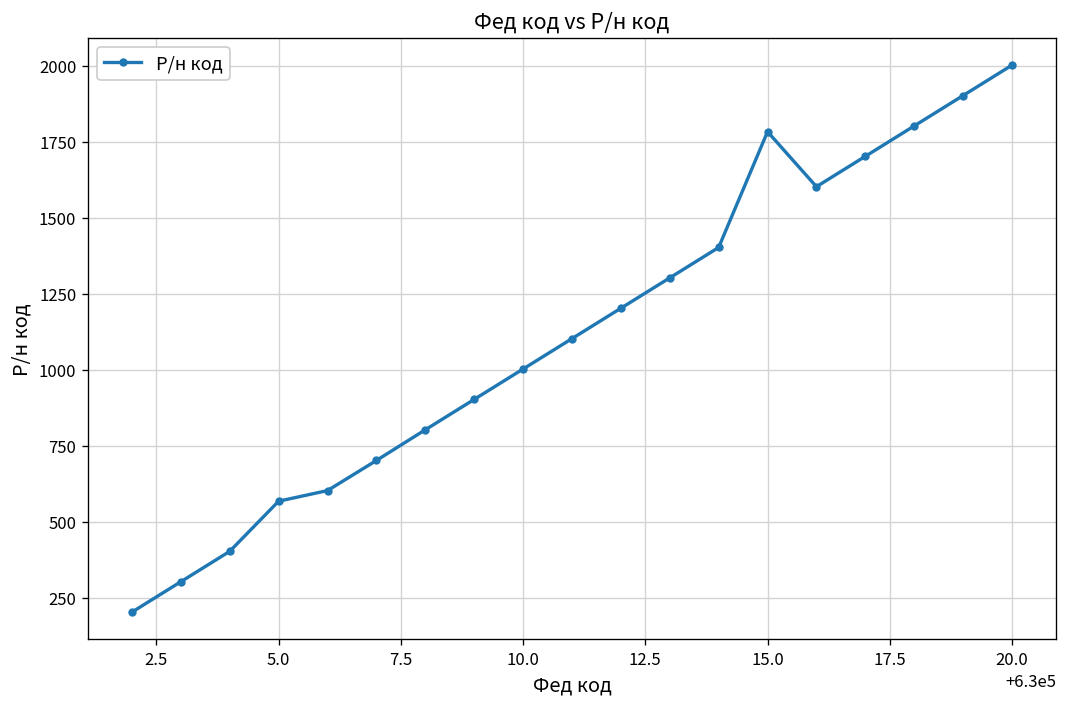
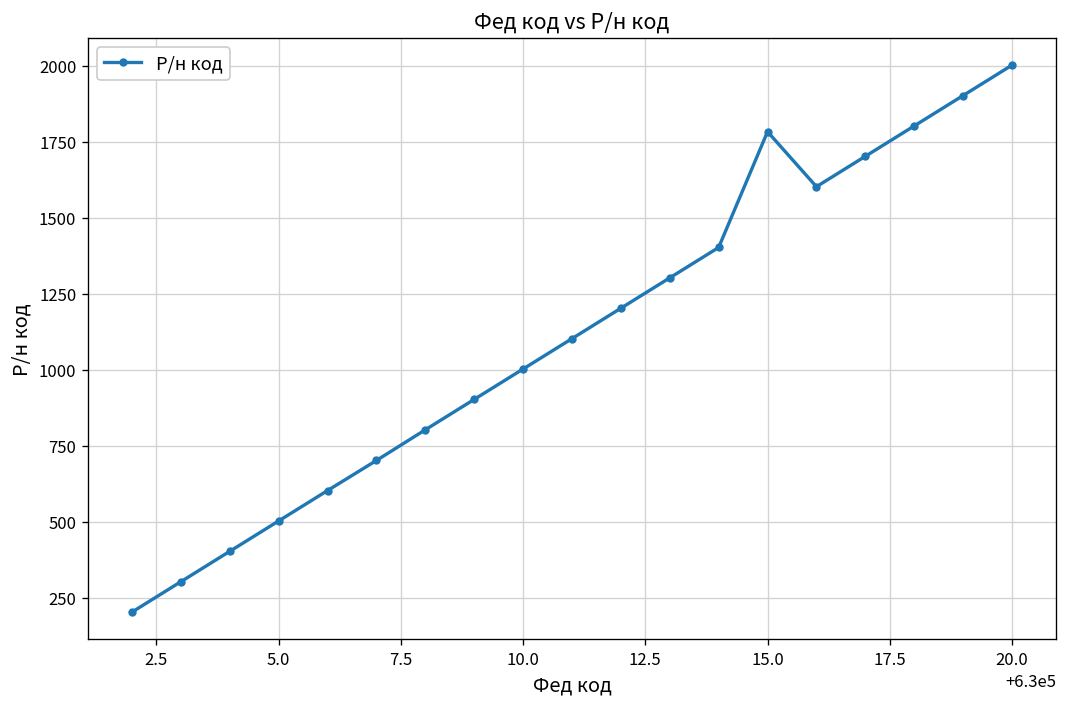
  {
-   "5.0": 570,
+   "5.0": 500,
    "10.0": 1000,
    "15.0": 1780,
    "20.0": 2000
  }
